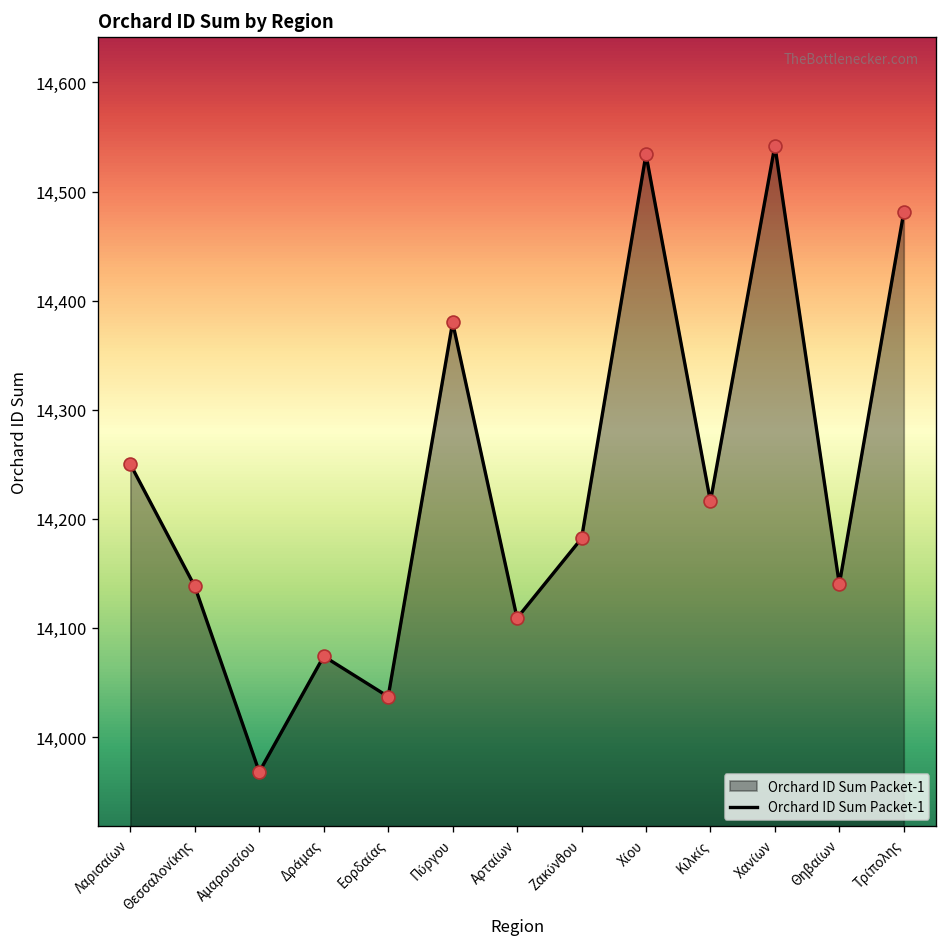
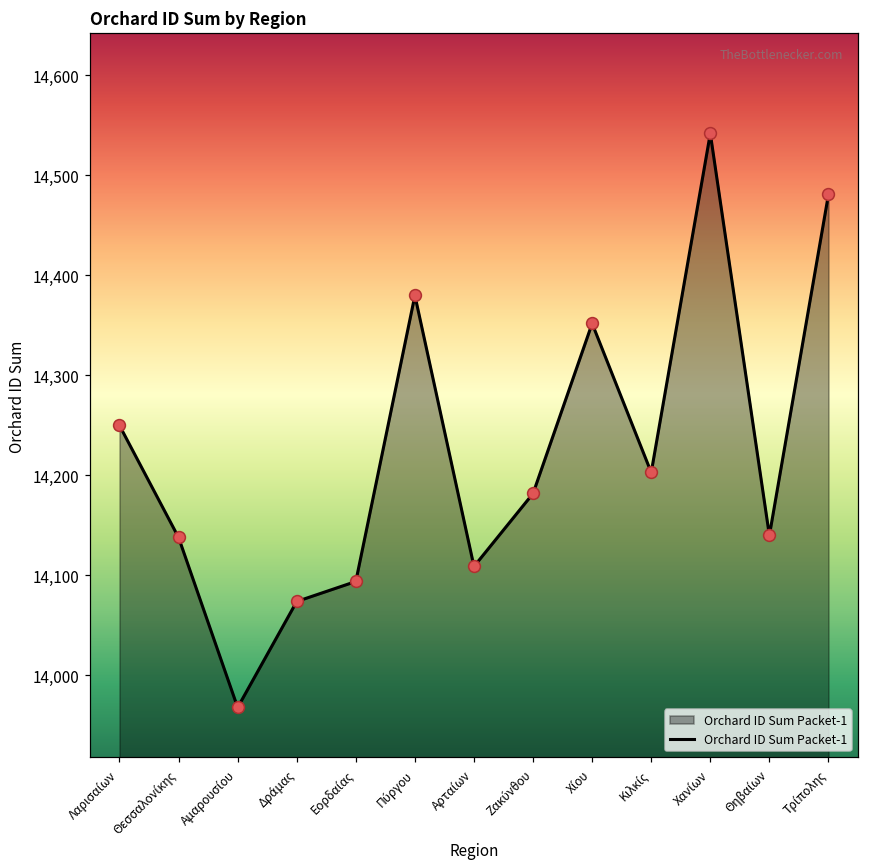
  {
    "Λαρισαίων": "14,250",
    "Θεσσαλονίκης": "14,140",
    "Αμαρουσίου": "13,970",
    "Δράμας": "14,070",
-   "Εορδαίας": "14,040",
+   "Εορδαίας": "14,090",
    "Πύργου": "14,380",
    "Αρταίων": "14,110",
    "Ζακύνθου": "14,180",
-   "Χίου": "14,530",
-   "Κιλκίς": "14,220",
+   "Χίου": "14,350",
+   "Κιλκίς": "14,200",
    "Χανίων": "14,540",
    "Θηβαίων": "14,140",
    "Τρίπολης": "14,480"
  }
